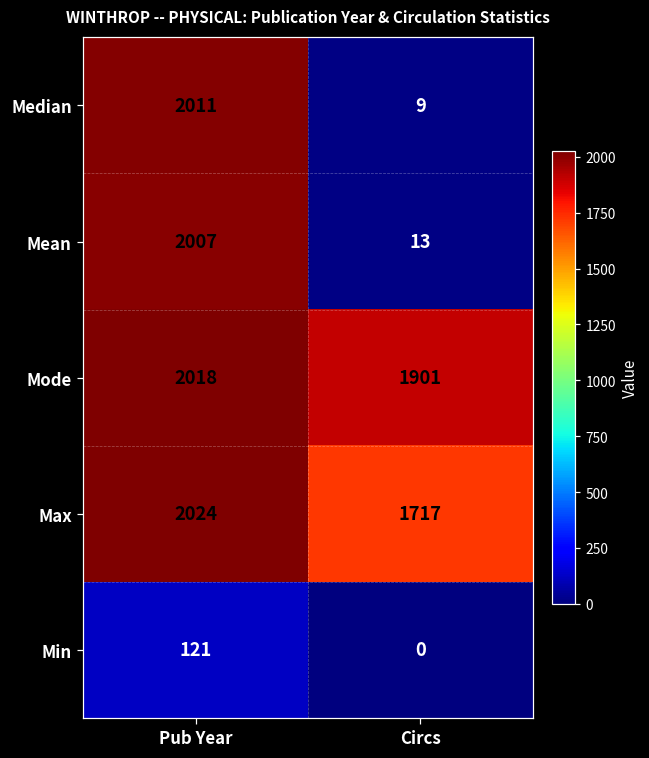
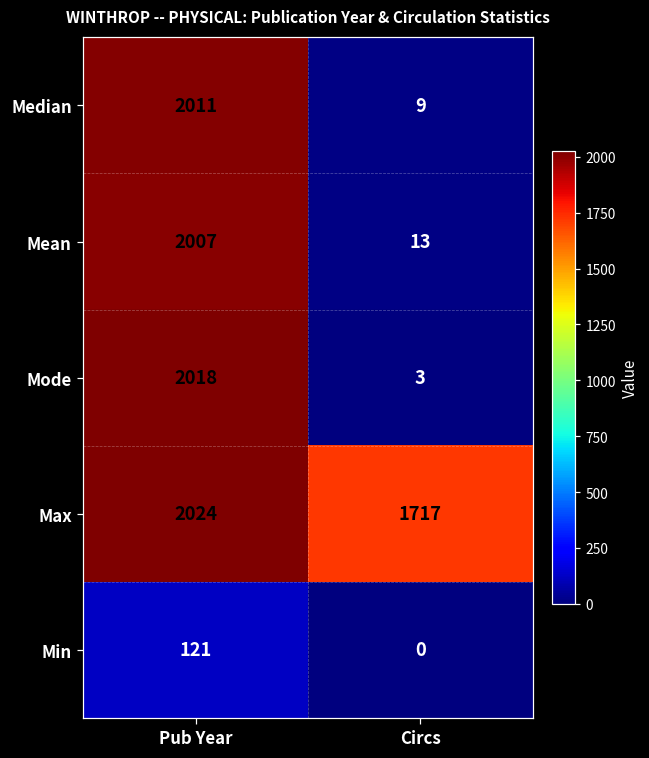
  {
    "Median": {
      "Pub Year": 2011,
      "Circs": 9
    },
    "Mean": {
      "Pub Year": 2007,
      "Circs": 13
    },
    "Mode": {
      "Pub Year": 2018,
-     "Circs": 1901
+     "Circs": 3
    },
    "Max": {
      "Pub Year": 2024,
      "Circs": 1717
    },
    "Min": {
      "Pub Year": 121,
      "Circs": 0
    }
  }
